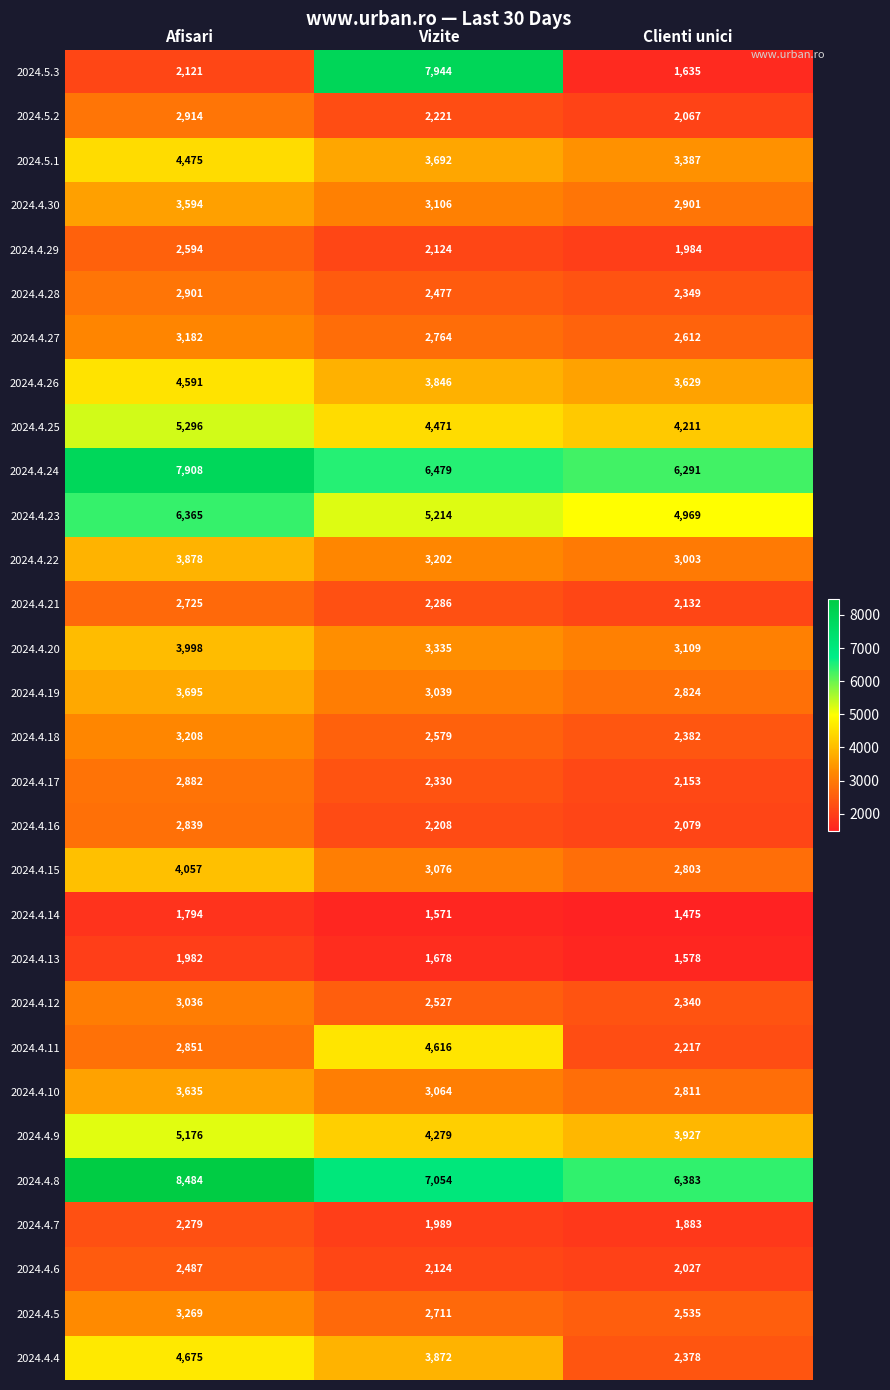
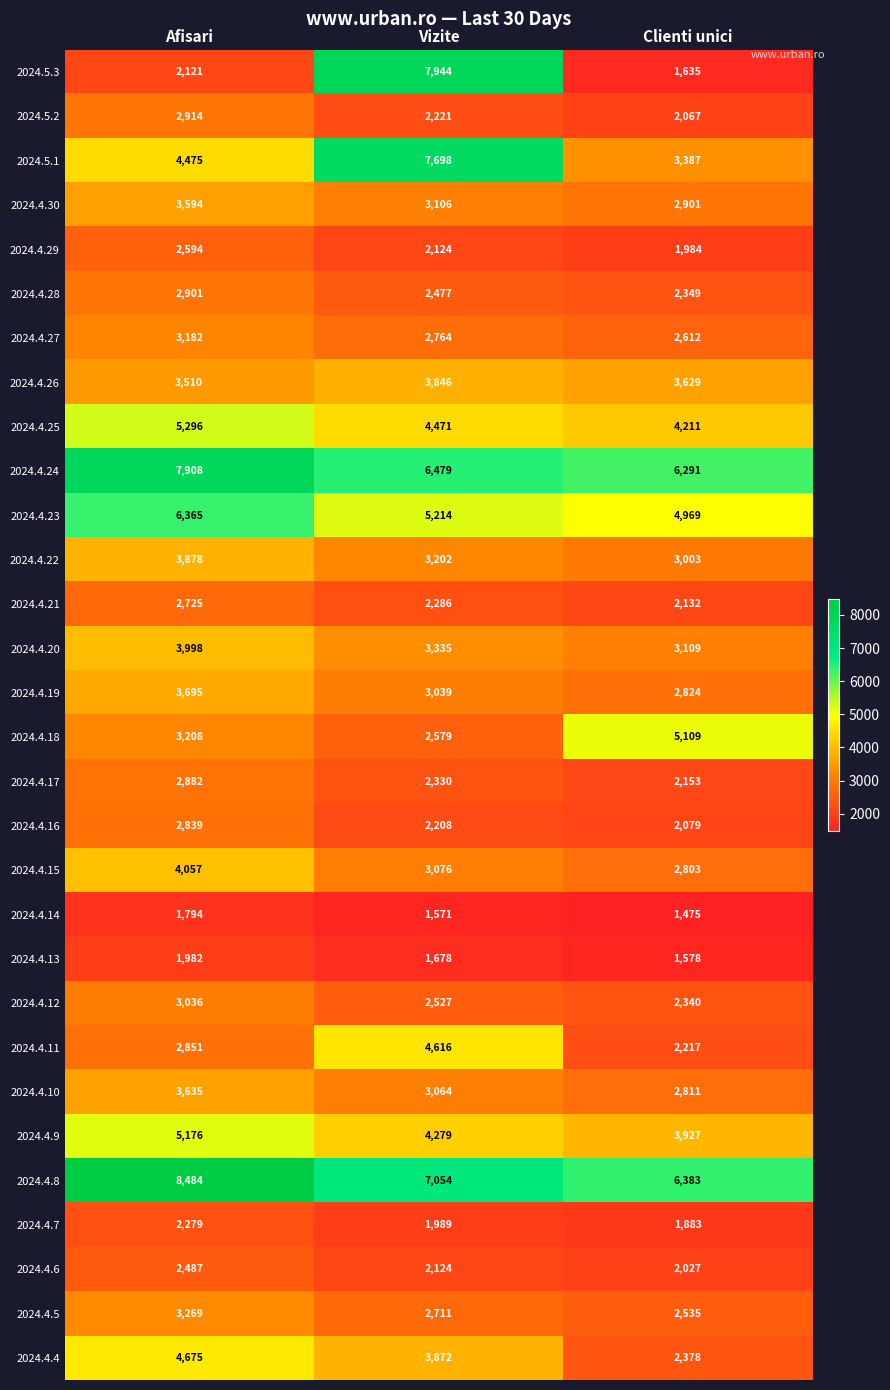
  {
    "2024.5.3": {
      "Afisari": "2,121",
      "Vizite": "7,944"
    },
    "2024.5.2": {
      "Afisari": "2,914",
      "Vizite": "2,221",
      "Clienti unici": "2,067"
    },
    "2024.5.1": {
      "Afisari": "4,475",
-     "Vizite": "3,692",
+     "Vizite": "7,698",
      "Clienti unici": "3,387"
    },
    "2024.4.30": {
      "Afisari": "3,594",
      "Vizite": "3,106",
      "Clienti unici": "2,901"
    },
    "2024.4.29": {
      "Afisari": "2,594",
      "Vizite": "2,124",
      "Clienti unici": "1,984"
    },
    "2024.4.28": {
      "Afisari": "2,901",
      "Vizite": "2,477",
      "Clienti unici": "2,349"
    },
    "2024.4.27": {
      "Afisari": "3,182",
      "Vizite": "2,764",
      "Clienti unici": "2,612"
    },
    "2024.4.26": {
-     "Afisari": "4,591",
+     "Afisari": "3,510",
      "Vizite": "3,846",
      "Clienti unici": "3,629"
    },
    "2024.4.25": {
      "Afisari": "5,296",
      "Vizite": "4,471",
      "Clienti unici": "4,211"
    },
    "2024.4.24": {
      "Afisari": "7,908",
      "Vizite": "6,479",
      "Clienti unici": "6,291"
    },
    "2024.4.23": {
      "Afisari": "6,365",
      "Vizite": "5,214",
      "Clienti unici": "4,969"
    },
    "2024.4.22": {
      "Afisari": "3,878",
      "Vizite": "3,202",
      "Clienti unici": "3,003"
    },
    "2024.4.21": {
      "Afisari": "2,725",
      "Vizite": "2,286",
      "Clienti unici": "2,132"
    },
    "2024.4.20": {
      "Afisari": "3,998",
      "Vizite": "3,335",
      "Clienti unici": "3,109"
    },
    "2024.4.19": {
      "Afisari": "3,695",
      "Vizite": "3,039",
      "Clienti unici": "2,824"
    },
    "2024.4.18": {
      "Afisari": "3,208",
      "Vizite": "2,579",
-     "Clienti unici": "2,382"
+     "Clienti unici": "5,109"
    },
    "2024.4.17": {
      "Afisari": "2,882",
      "Vizite": "2,330",
      "Clienti unici": "2,153"
    },
    "2024.4.16": {
      "Afisari": "2,839",
      "Vizite": "2,208",
      "Clienti unici": "2,079"
    },
    "2024.4.15": {
      "Afisari": "4,057",
      "Vizite": "3,076",
      "Clienti unici": "2,803"
    },
    "2024.4.14": {
      "Afisari": "1,794",
      "Vizite": "1,571",
      "Clienti unici": "1,475"
    },
    "2024.4.13": {
      "Afisari": "1,982",
      "Vizite": "1,678",
      "Clienti unici": "1,578"
    },
    "2024.4.12": {
      "Afisari": "3,036",
      "Vizite": "2,527",
      "Clienti unici": "2,340"
    },
    "2024.4.11": {
      "Afisari": "2,851",
      "Vizite": "4,616",
      "Clienti unici": "2,217"
    },
    "2024.4.10": {
      "Afisari": "3,635",
      "Vizite": "3,064",
      "Clienti unici": "2,811"
    },
    "2024.4.9": {
      "Afisari": "5,176",
      "Vizite": "4,279",
      "Clienti unici": "3,927"
    },
    "2024.4.8": {
      "Afisari": "8,484",
      "Vizite": "7,054",
      "Clienti unici": "6,383"
    },
    "2024.4.7": {
      "Afisari": "2,279",
      "Vizite": "1,989",
      "Clienti unici": "1,883"
    },
    "2024.4.6": {
      "Afisari": "2,487",
      "Vizite": "2,124",
      "Clienti unici": "2,027"
    },
    "2024.4.5": {
      "Afisari": "3,269",
      "Vizite": "2,711",
      "Clienti unici": "2,535"
    },
    "2024.4.4": {
      "Afisari": "4,675",
      "Vizite": "3,872",
      "Clienti unici": "2,378"
    }
  }
